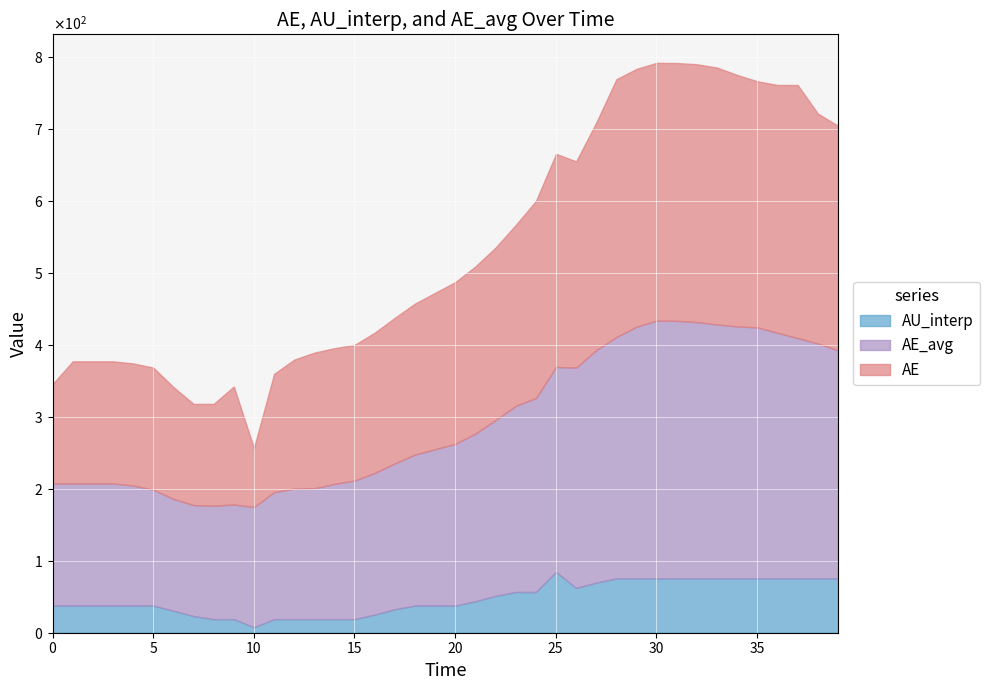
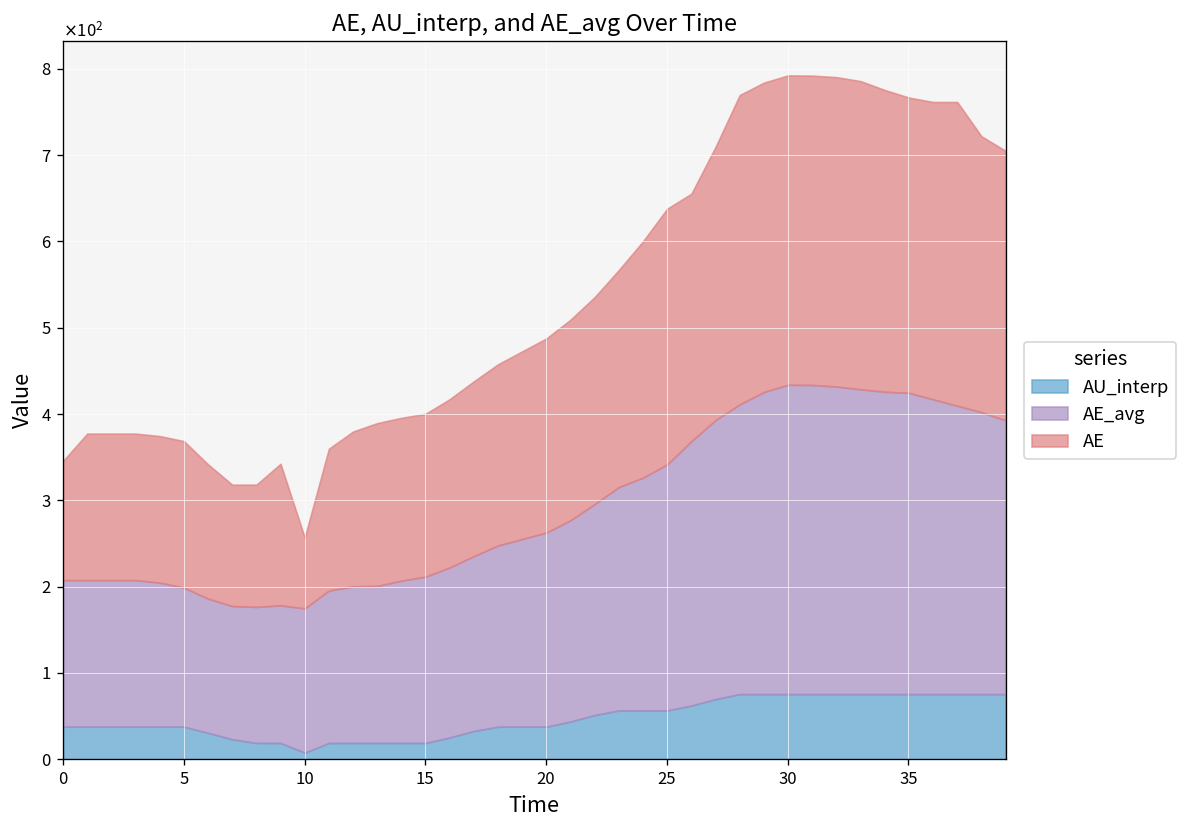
  {
    "AU_interp": {
      "0": 40,
      "5": 40,
      "10": 10,
      "15": 20,
      "20": 40,
-     "25": 80
+     "25": 60
    },
    "AE_avg": {
      "0": 170,
      "5": 160,
      "10": 170,
      "15": 190,
      "20": 220,
      "25": 290
    },
    "AE": {
      "0": 140,
      "5": 170,
      "10": 80,
      "15": 190,
      "20": 220,
      "25": 300
    }
  }
